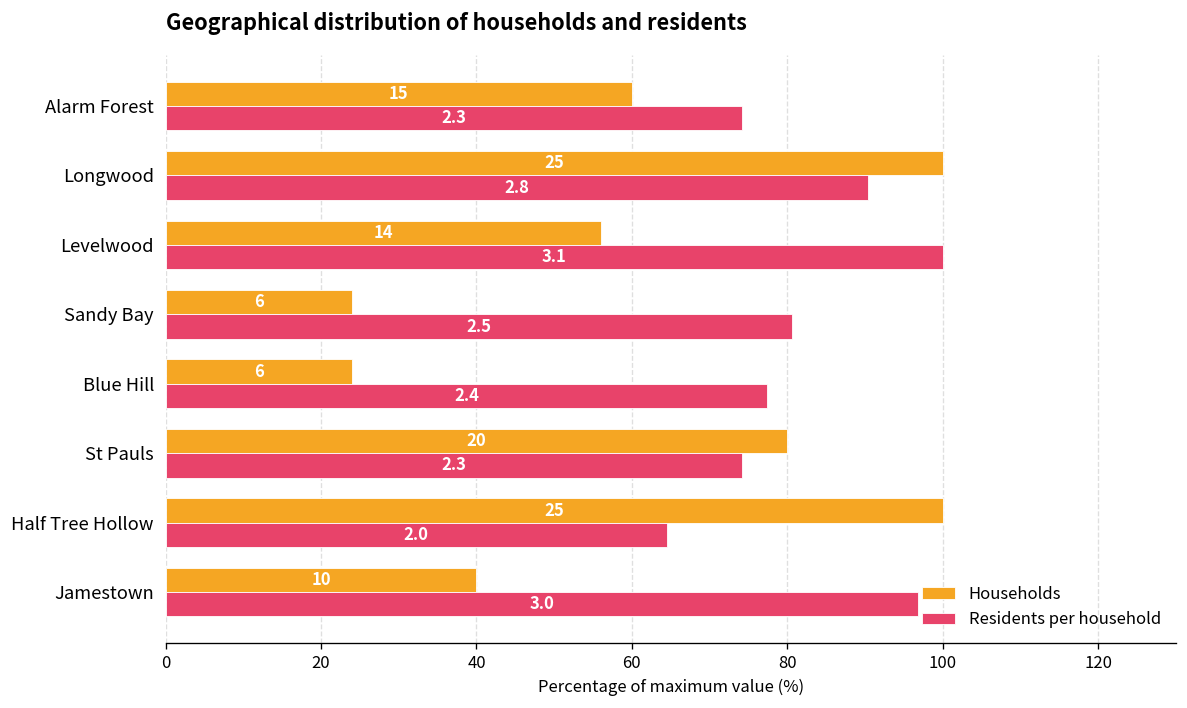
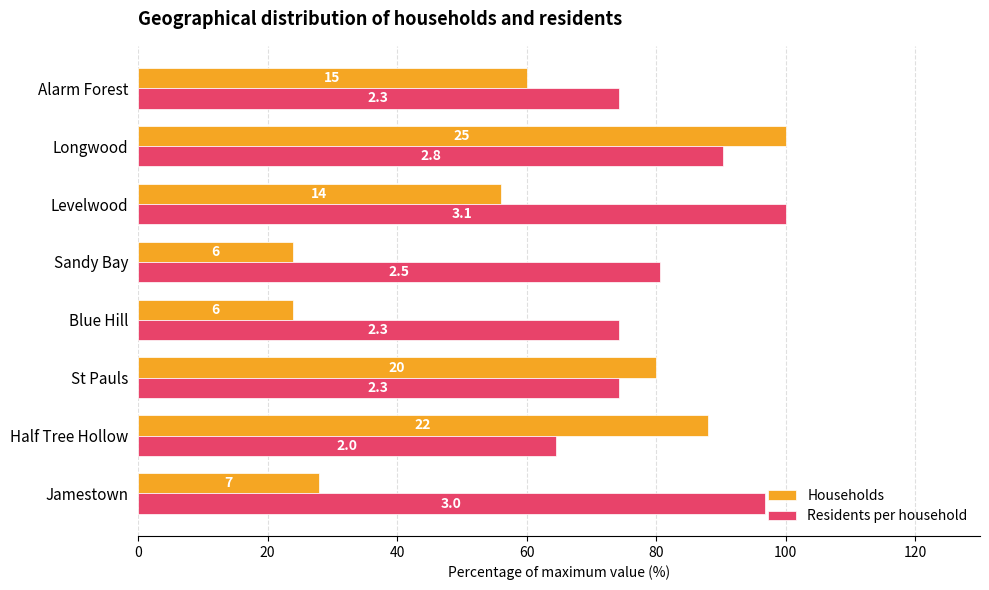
  {
    "Households": {
-     "Half Tree Hollow": 25,
-     "Jamestown": 10
+     "Half Tree Hollow": 22,
+     "Jamestown": 7
    },
    "Residents per household": {
-     "Blue Hill": 2.4
+     "Blue Hill": 2.3
    }
  }
